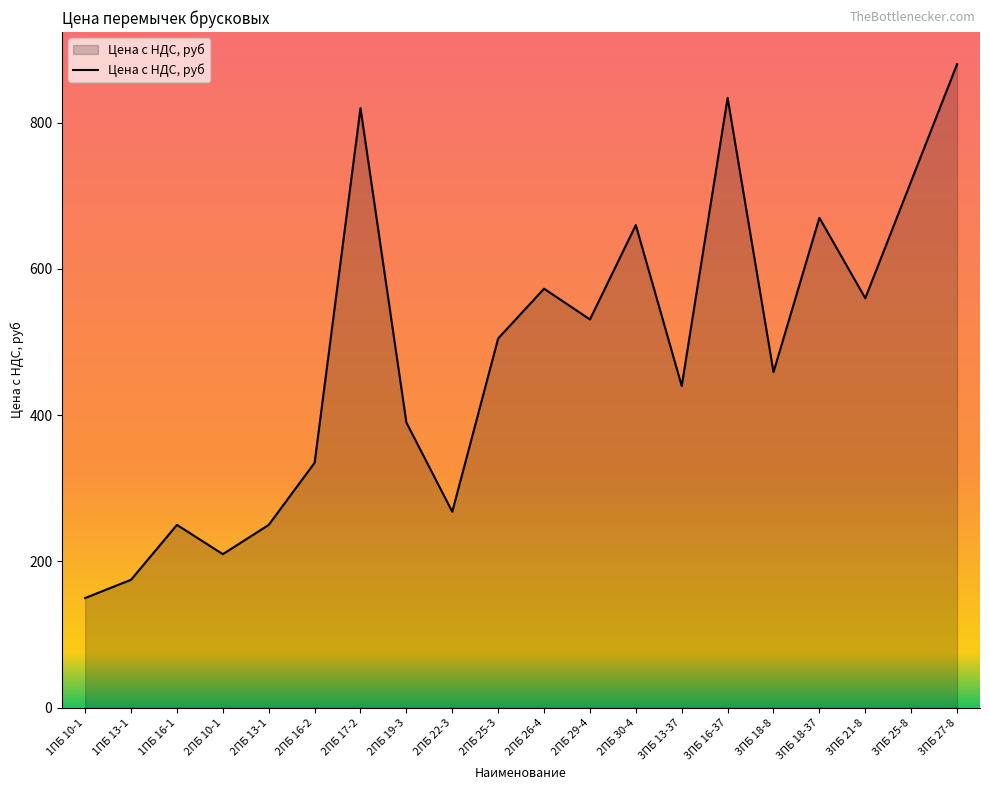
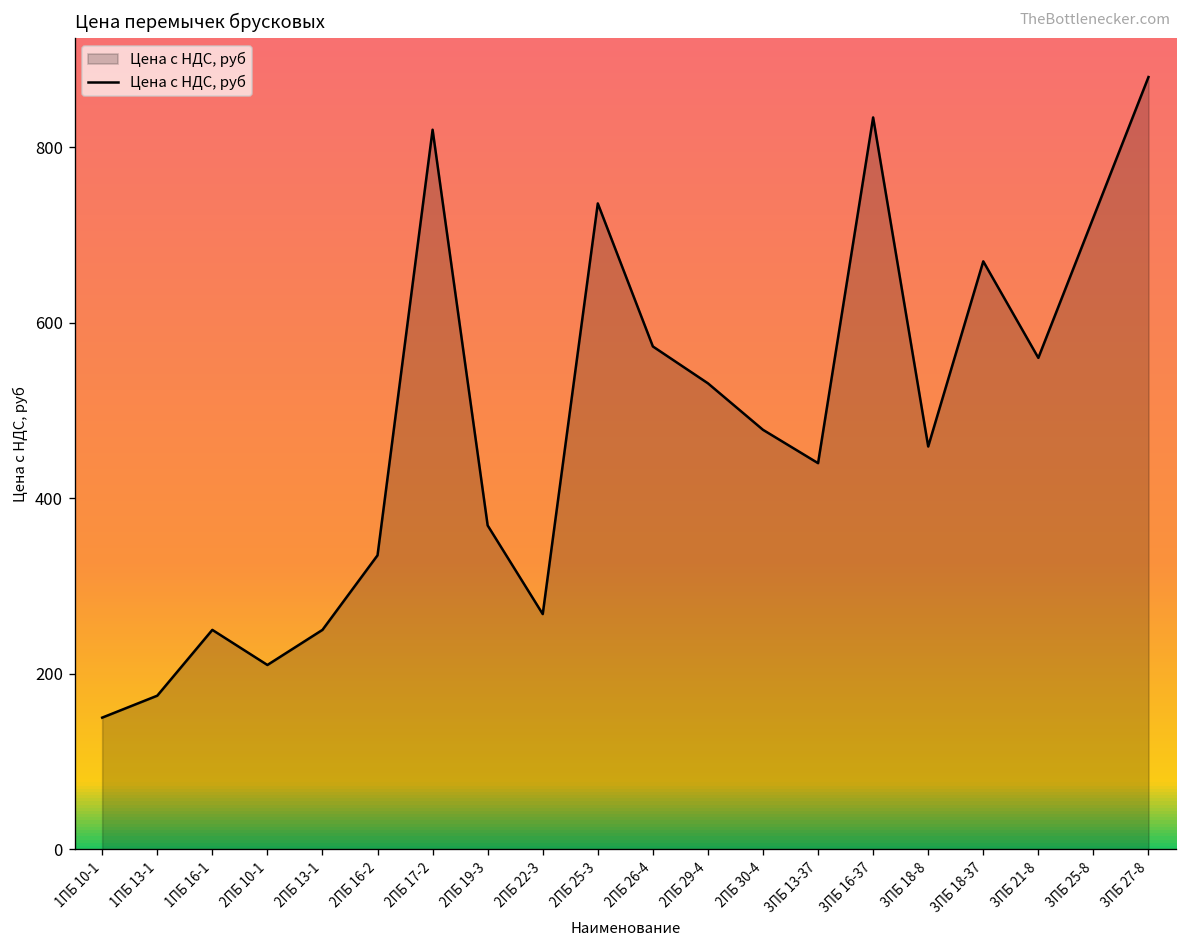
  {
    "1ПБ 10-1": 150,
    "1ПБ 13-1": 180,
    "1ПБ 16-1": 250,
    "2ПБ 10-1": 210,
    "2ПБ 13-1": 250,
    "2ПБ 16-2": 340,
    "2ПБ 17-2": 820,
-   "2ПБ 19-3": 390,
+   "2ПБ 19-3": 370,
    "2ПБ 22-3": 270,
-   "2ПБ 25-3": 510,
+   "2ПБ 25-3": 740,
    "2ПБ 26-4": 570,
    "2ПБ 29-4": 530,
-   "2ПБ 30-4": 660,
+   "2ПБ 30-4": 480,
    "3ПБ 13-37": 440,
    "3ПБ 16-37": 830,
    "3ПБ 18-8": 460,
    "3ПБ 18-37": 670,
    "3ПБ 21-8": 560,
    "3ПБ 25-8": 720,
    "3ПБ 27-8": 880
  }
